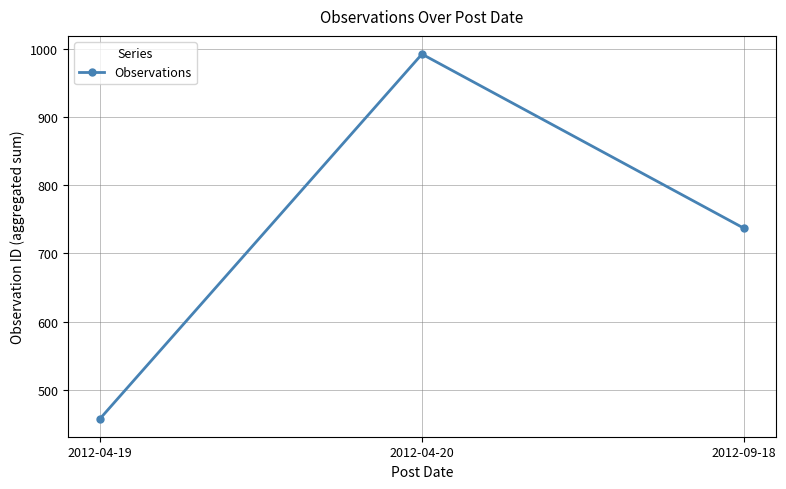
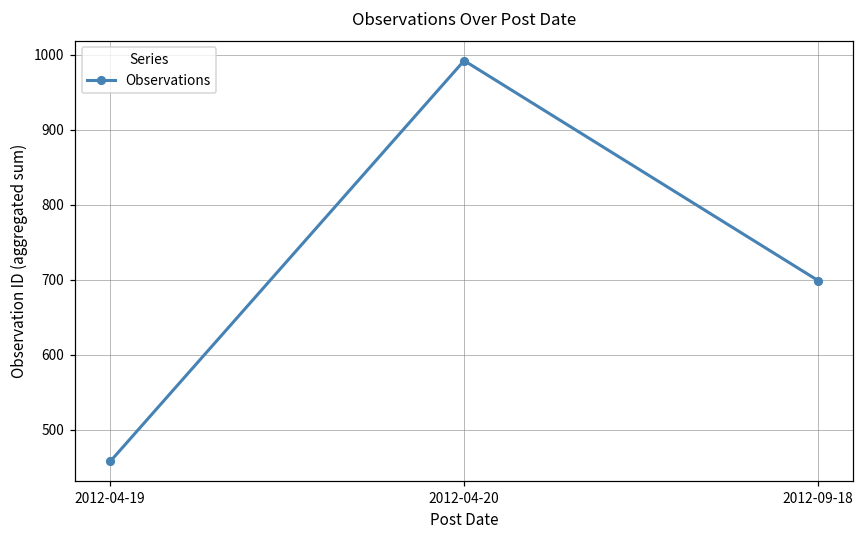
  {
    "2012-04-19": 460,
    "2012-04-20": 990,
-   "2012-09-18": 740
+   "2012-09-18": 700
  }
